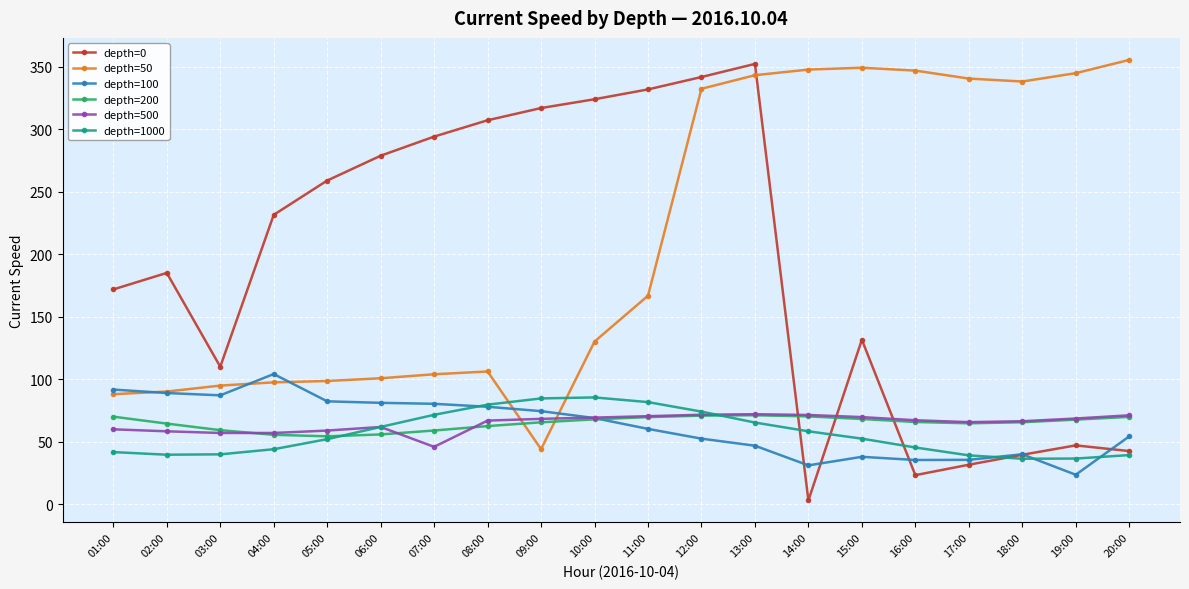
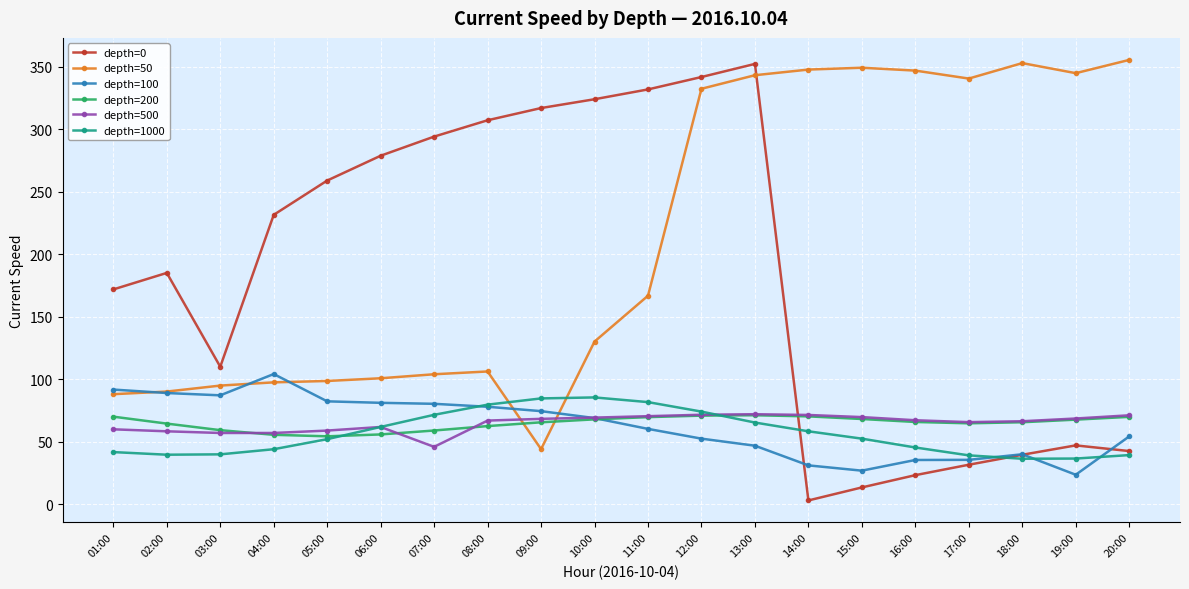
  {
    "depth=0": {
      "01:00": 172,
      "02:00": 185,
      "03:00": 110,
      "04:00": 232,
      "05:00": 259,
      "06:00": 279,
      "07:00": 294,
      "08:00": 307,
      "09:00": 317,
      "10:00": 324,
      "11:00": 332,
      "12:00": 342,
      "13:00": 352,
      "14:00": 3,
-     "15:00": 132,
+     "15:00": 13,
      "16:00": 23,
      "17:00": 32,
      "19:00": 47,
      "20:00": 42
    },
    "depth=50": {
      "01:00": 88,
      "03:00": 95,
      "04:00": 97,
      "05:00": 99,
      "06:00": 101,
      "07:00": 104,
      "08:00": 106,
      "09:00": 44,
      "10:00": 130,
      "11:00": 167,
      "12:00": 333,
      "13:00": 343,
      "14:00": 348,
      "15:00": 349,
      "16:00": 347,
      "17:00": 341,
-     "18:00": 338,
+     "18:00": 353,
      "19:00": 345,
      "20:00": 356
    },
    "depth=100": {
      "01:00": 92,
      "03:00": 87,
      "04:00": 104,
      "05:00": 82,
      "06:00": 81,
      "07:00": 80,
      "09:00": 74,
      "11:00": 60,
      "12:00": 52,
      "13:00": 47,
      "14:00": 31,
-     "15:00": 38,
+     "15:00": 27,
      "16:00": 35,
      "17:00": 35,
      "19:00": 24,
      "20:00": 54
    },
    "depth=500": {
      "01:00": 60,
      "02:00": 58,
      "03:00": 57,
      "05:00": 59,
      "07:00": 46,
      "08:00": 67,
      "09:00": 68
    }
  }
